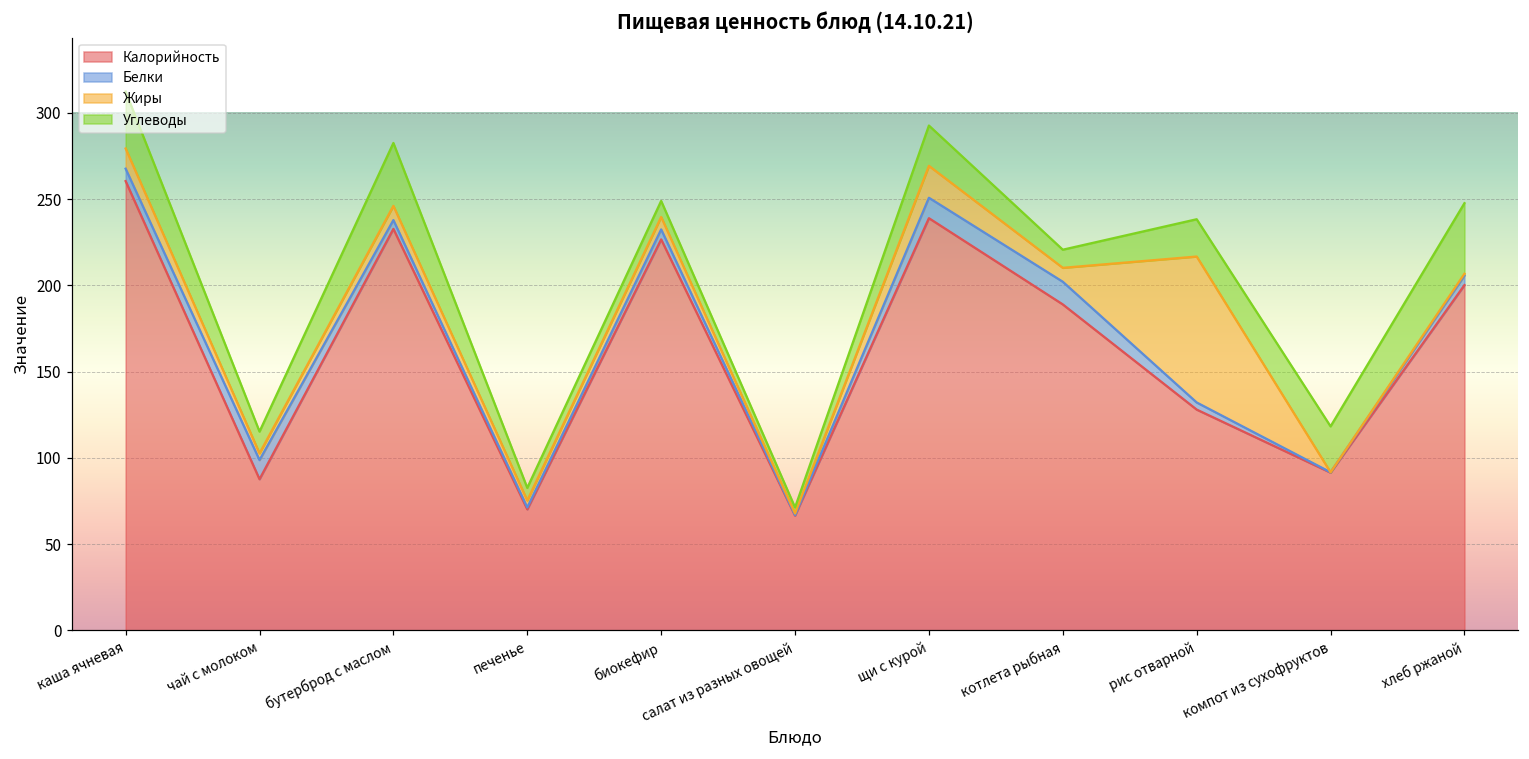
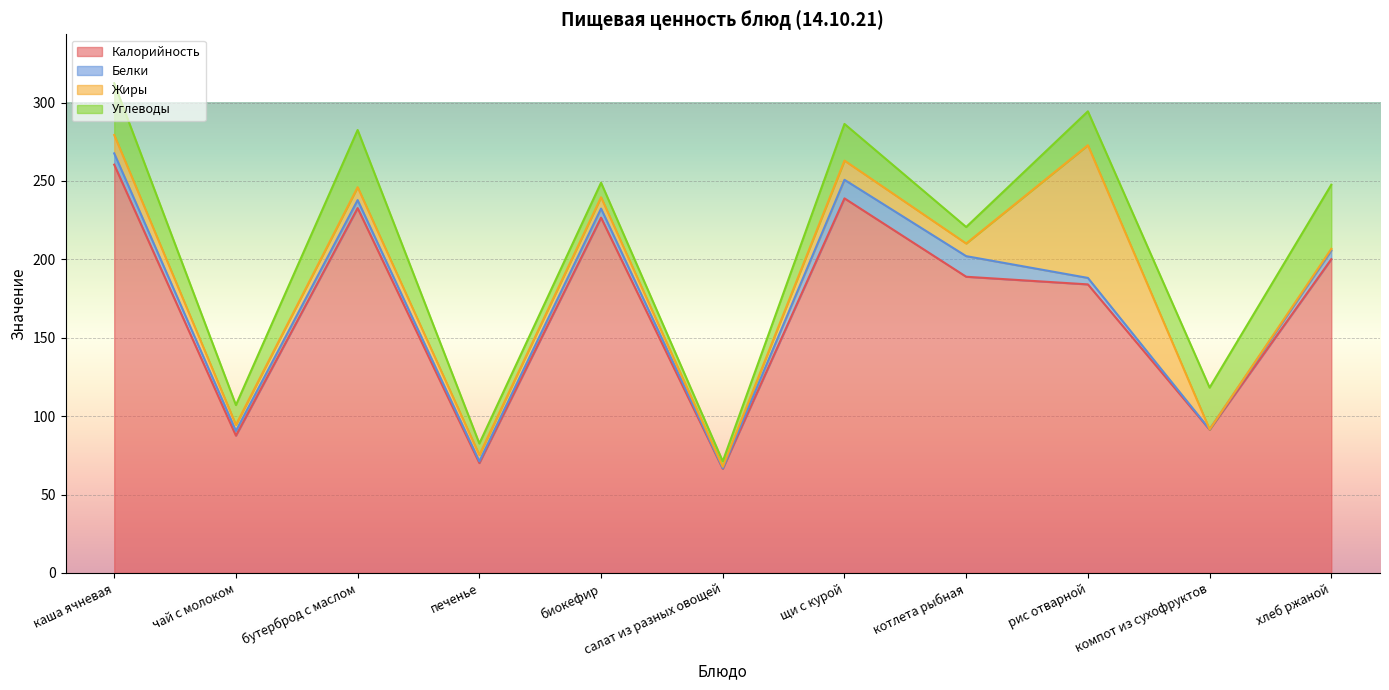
  {
    "Калорийность": {
      "каша ячневая": 260,
      "чай с молоком": 88,
      "бутерброд с маслом": 233,
      "биокефир": 227,
      "щи с курой": 239,
      "котлета рыбная": 189,
-     "рис отварной": 128,
+     "рис отварной": 184,
      "хлеб ржаной": 200
    },
    "Белки": {
      "каша ячневая": 7,
-     "чай с молоком": 11,
+     "чай с молоком": 3,
      "бутерброд с маслом": 5,
      "биокефир": 6,
      "щи с курой": 12,
      "котлета рыбная": 13,
      "рис отварной": 4
    },
    "Жиры": {
      "каша ячневая": 12,
      "чай с молоком": 4,
      "бутерброд с маслом": 8,
      "печенье": 4,
      "биокефир": 7,
-     "щи с курой": 19,
+     "щи с курой": 12,
      "котлета рыбная": 8,
      "рис отварной": 85
    },
    "Углеводы": {
      "чай с молоком": 13,
      "бутерброд с маслом": 36,
      "печенье": 7,
      "биокефир": 9,
      "салат из разных овощей": 4,
      "щи с курой": 23,
      "котлета рыбная": 11,
      "рис отварной": 22,
      "компот из сухофруктов": 27,
      "хлеб ржаной": 41
    }
  }
